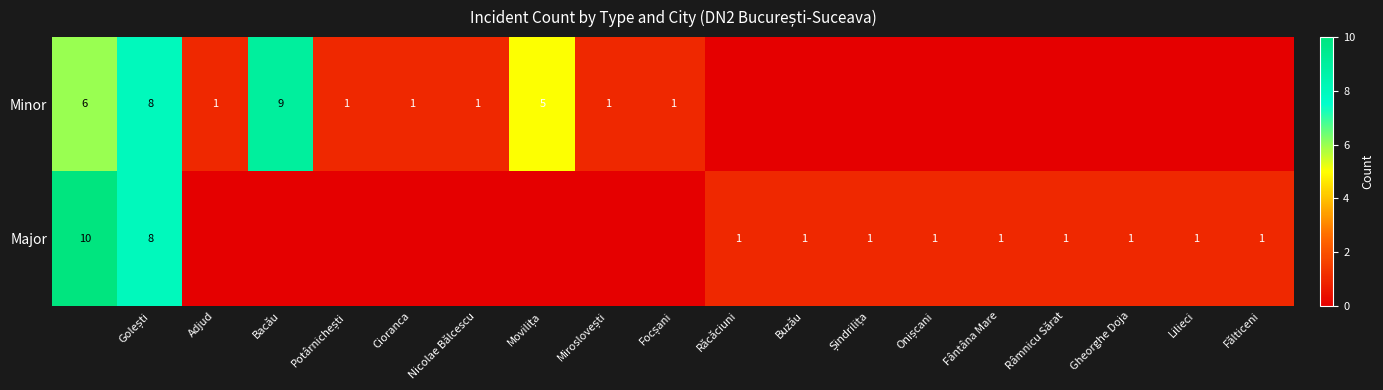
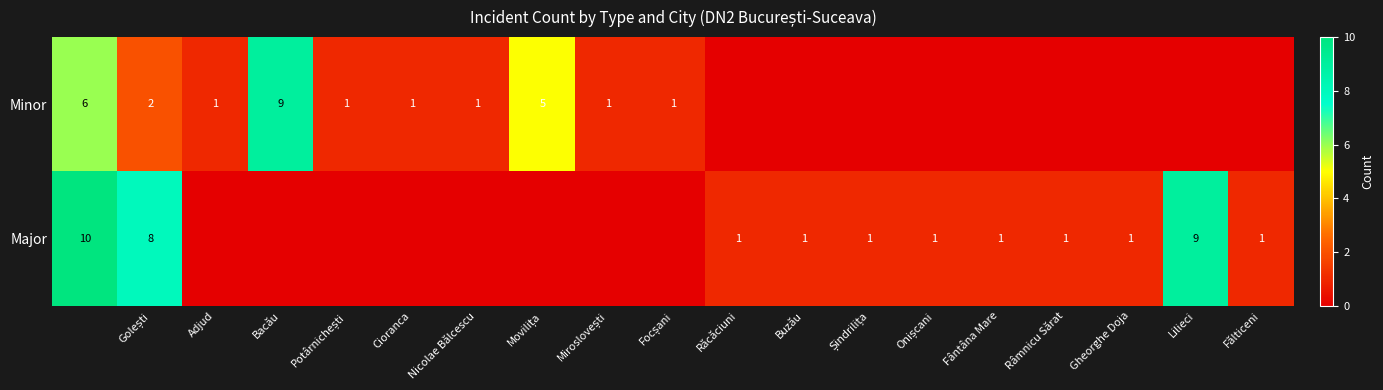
  {
    "Minor": {
-     "Golești": 8,
+     "Golești": 2,
      "Adjud": 1,
      "Bacău": 9,
      "Potârnichești": 1,
      "Cioranca": 1,
      "Nicolae Bălcescu": 1,
      "Movilița": 5,
      "Miroslovești": 1,
      "Focșani": 1
    },
    "Major": {
      "Golești": 8,
      "Răcăciuni": 1,
      "Buzău": 1,
      "Șindrilița": 1,
      "Onișcani": 1,
      "Fântâna Mare": 1,
      "Râmnicu Sărat": 1,
      "Gheorghe Doja": 1,
-     "Lilieci": 1,
+     "Lilieci": 9,
      "Fălticeni": 1
    }
  }
